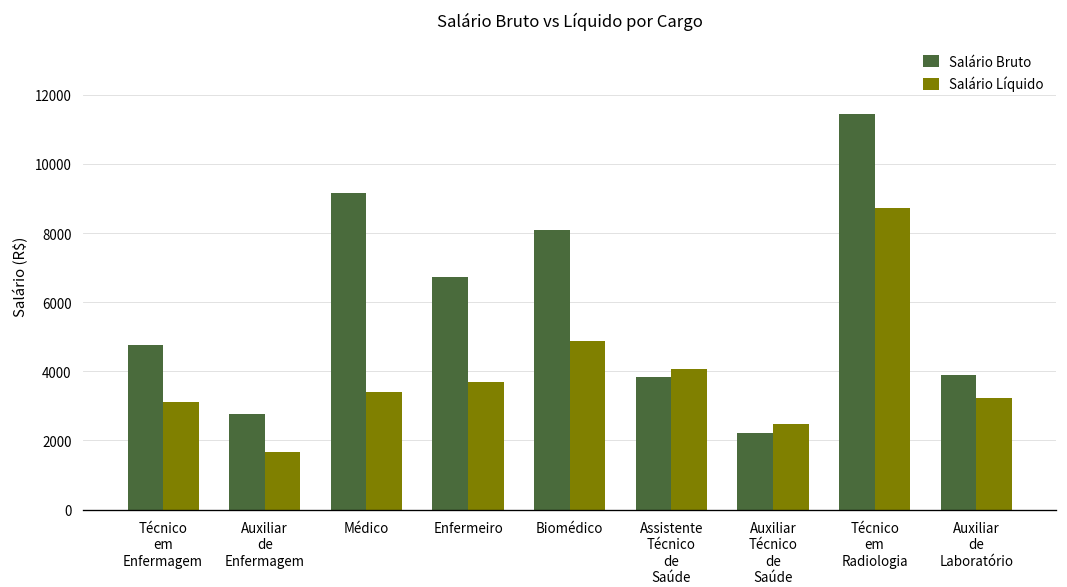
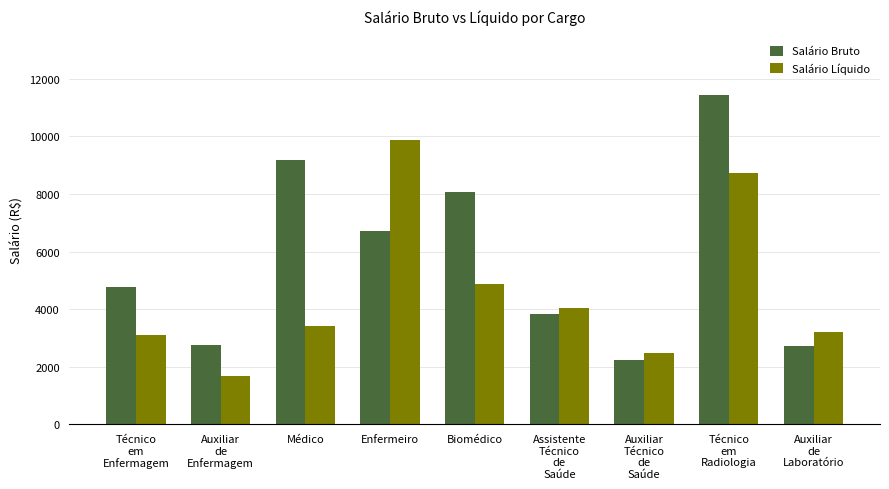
  {
    "Salário Bruto": {
      "Técnico em Enfermagem": 4800,
      "Auxiliar de Enfermagem": 2800,
      "Médico": 9200,
      "Enfermeiro": 6700,
      "Biomédico": 8100,
      "Assistente Técnico de Saúde": 3800,
      "Auxiliar Técnico de Saúde": 2200,
      "Técnico em Radiologia": 11400,
-     "Auxiliar de Laboratório": 3900
+     "Auxiliar de Laboratório": 2700
    },
    "Salário Líquido": {
      "Técnico em Enfermagem": 3100,
      "Auxiliar de Enfermagem": 1700,
      "Médico": 3400,
-     "Enfermeiro": 3700,
+     "Enfermeiro": 9900,
      "Biomédico": 4900,
      "Assistente Técnico de Saúde": 4100,
      "Auxiliar Técnico de Saúde": 2500,
      "Técnico em Radiologia": 8700,
      "Auxiliar de Laboratório": 3200
    }
  }
